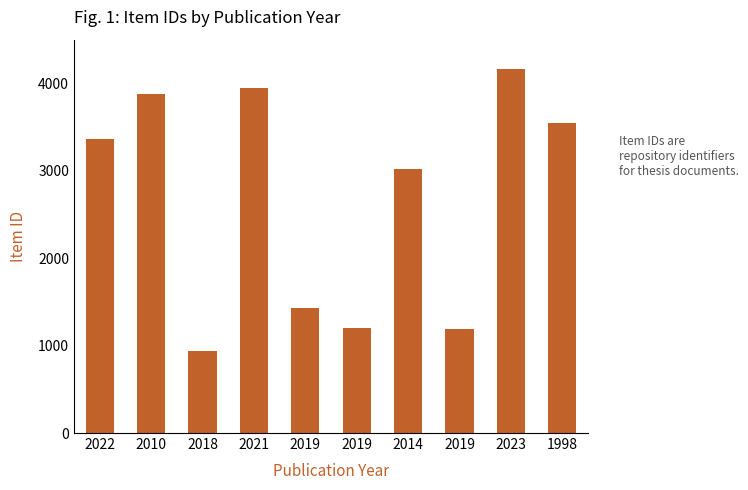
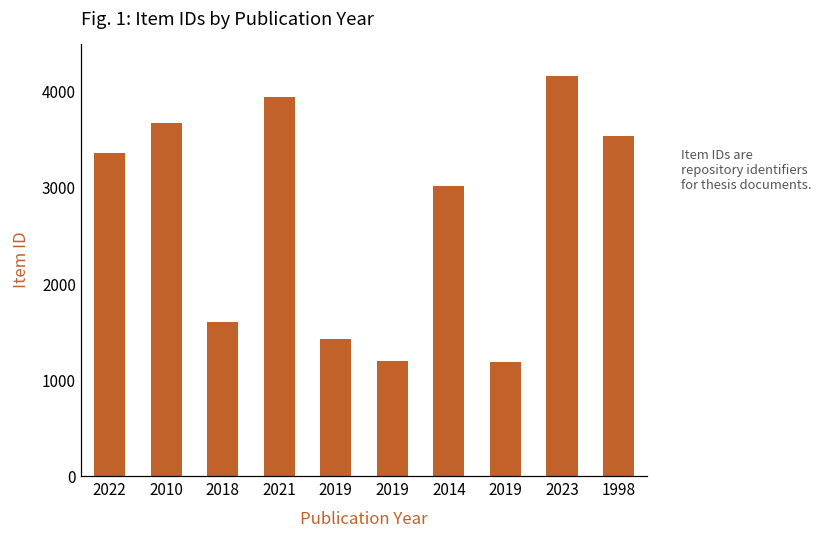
  {
    "2022": 3400,
-   "2010": 3900,
-   "2018": 900,
+   "2010": 3700,
+   "2018": 1600,
    "2021": 3900,
    "2014": 3000,
    "2023": 4200,
    "1998": 3500
  }
